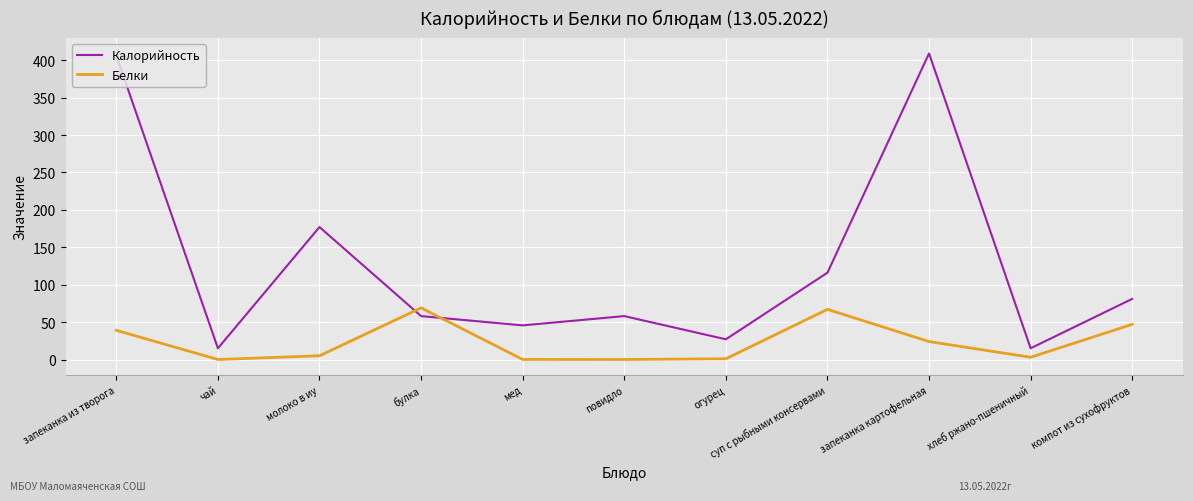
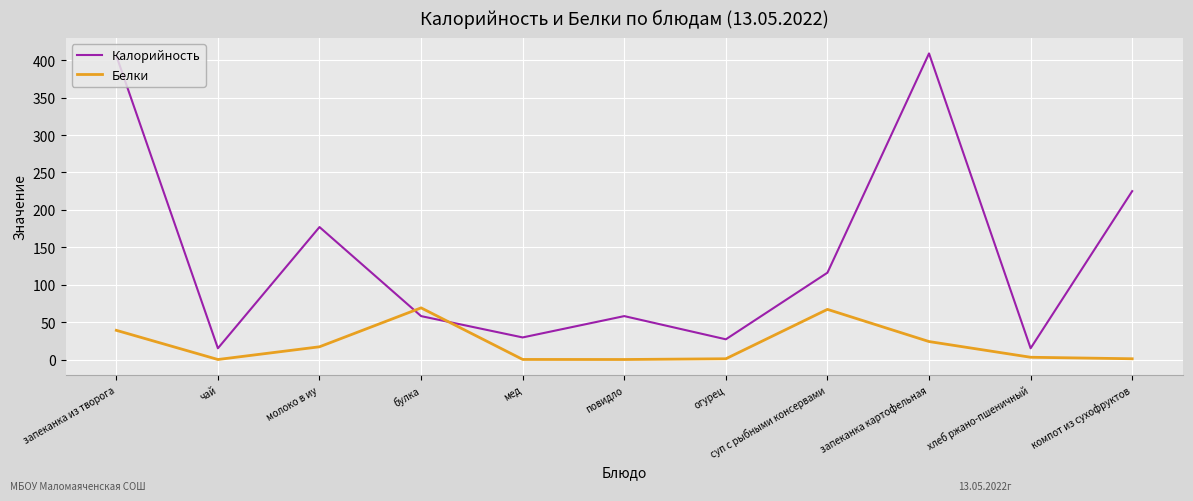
  {
    "Калорийность": {
      "чай": 20,
      "молоко в иу": 180,
      "булка": 60,
-     "мед": 50,
+     "мед": 30,
      "повидло": 60,
      "огурец": 30,
      "суп с рыбными консервами": 120,
      "запеканка картофельная": 410,
      "хлеб ржано-пшеничный": 20,
-     "компот из сухофруктов": 80
+     "компот из сухофруктов": 230
    },
    "Белки": {
      "запеканка из творога": 40,
      "чай": 0,
-     "молоко в иу": 10,
+     "молоко в иу": 20,
      "булка": 70,
      "мед": 0,
      "повидло": 0,
      "огурец": 0,
      "суп с рыбными консервами": 70,
      "запеканка картофельная": 20,
      "хлеб ржано-пшеничный": 0,
-     "компот из сухофруктов": 50
+     "компот из сухофруктов": 0
    }
  }
